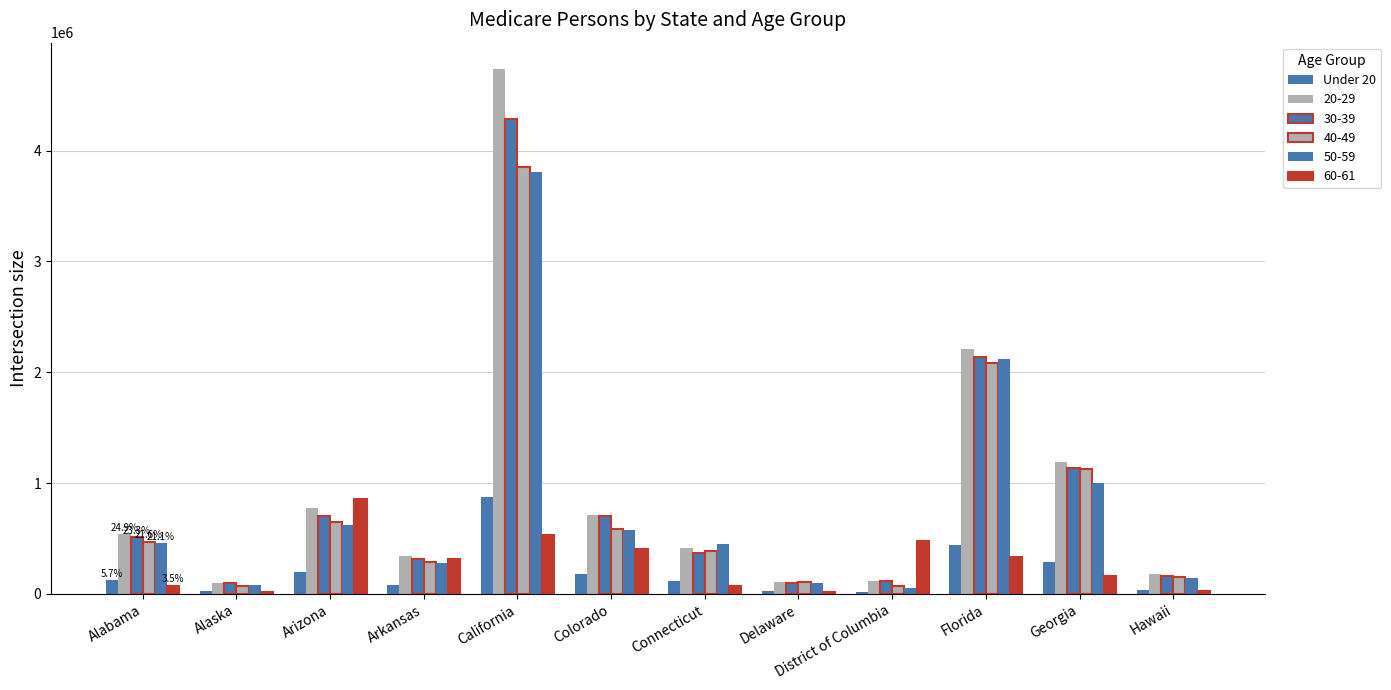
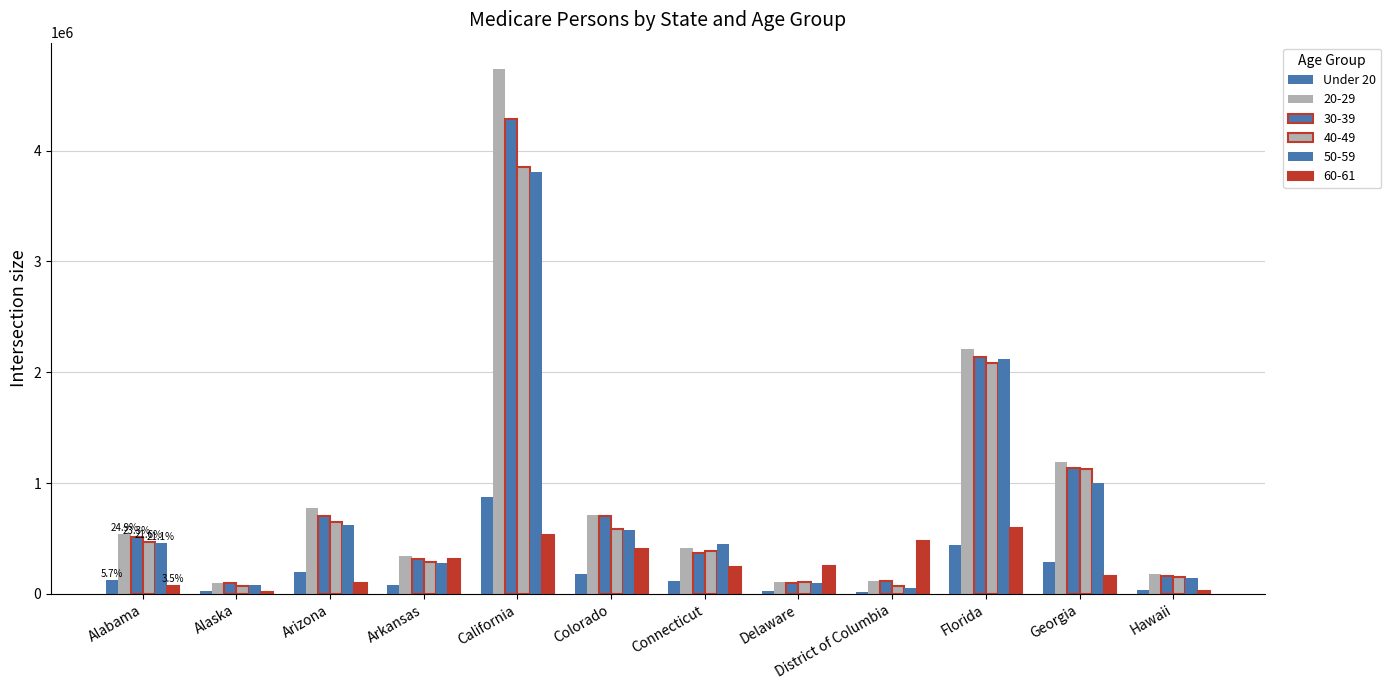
  {
    "60-61": {
-     "Arizona": 850000,
+     "Arizona": 100000,
      "Arkansas": 320000,
      "California": 530000,
      "Colorado": 410000,
-     "Connecticut": 80000,
-     "Delaware": 20000,
+     "Connecticut": 250000,
+     "Delaware": 260000,
      "District of Columbia": 470000,
-     "Florida": 340000,
+     "Florida": 600000,
      "Georgia": 160000,
      "Hawaii": 30000
    }
  }
